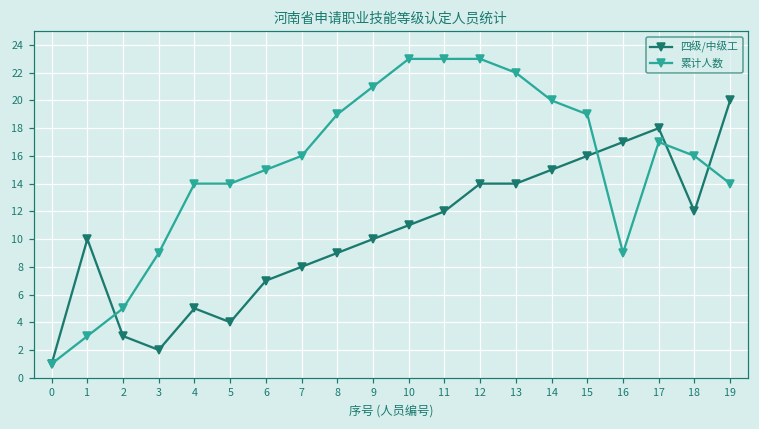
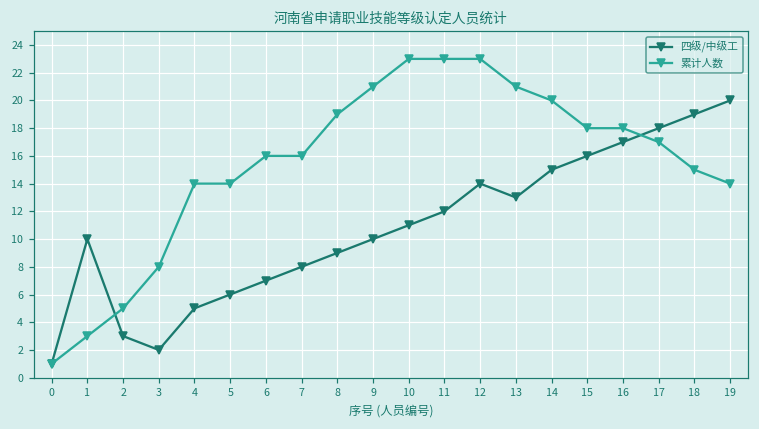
  {
    "四级/中级工": {
      "1": 10,
      "2": 3,
      "3": 2,
      "4": 5,
-     "5": 4,
+     "5": 6,
      "6": 7,
      "7": 8,
      "8": 9,
      "9": 10,
      "10": 11,
      "11": 12,
      "12": 14,
-     "13": 14,
+     "13": 13,
      "14": 15,
      "15": 16,
      "16": 17,
      "17": 18,
-     "18": 12,
+     "18": 19,
      "19": 20
    },
    "累计人数": {
      "1": 3,
      "2": 5,
-     "3": 9,
+     "3": 8,
      "4": 14,
      "5": 14,
-     "6": 15,
+     "6": 16,
      "7": 16,
      "8": 19,
      "9": 21,
      "10": 23,
      "11": 23,
      "12": 23,
-     "13": 22,
+     "13": 21,
      "14": 20,
-     "15": 19,
-     "16": 9,
+     "15": 18,
+     "16": 18,
      "17": 17,
-     "18": 16,
+     "18": 15,
      "19": 14
    }
  }
